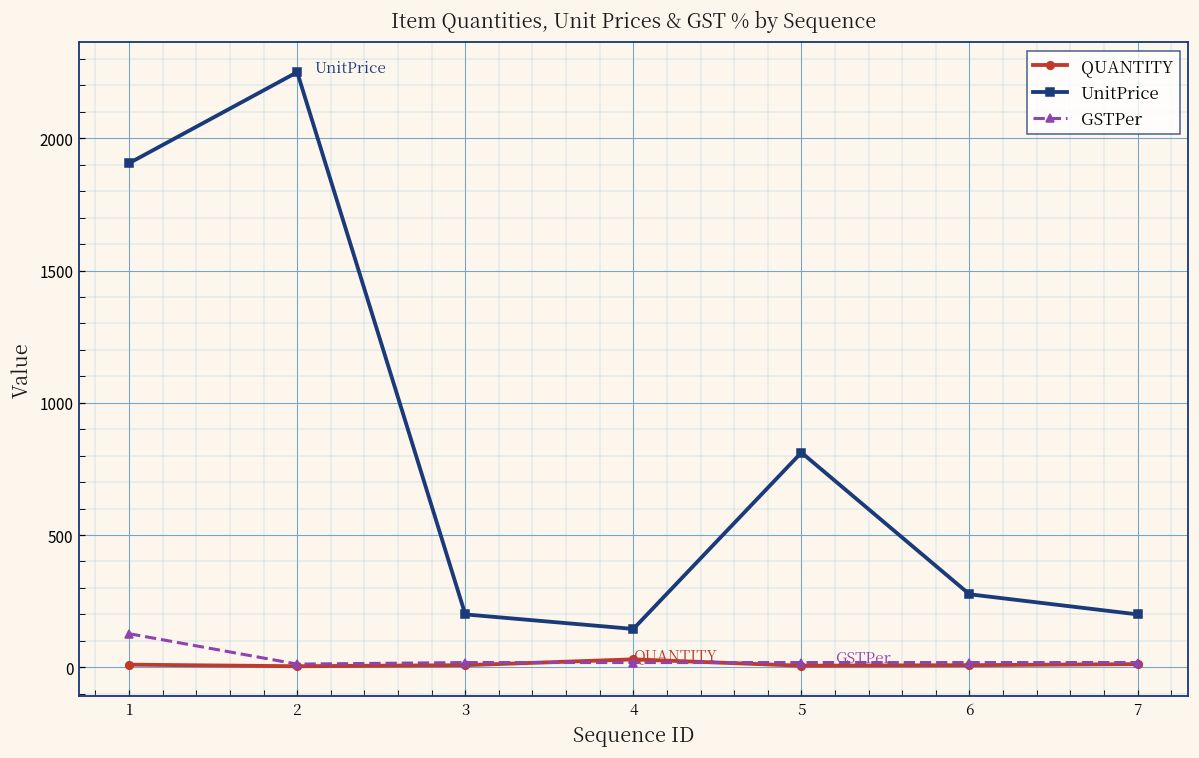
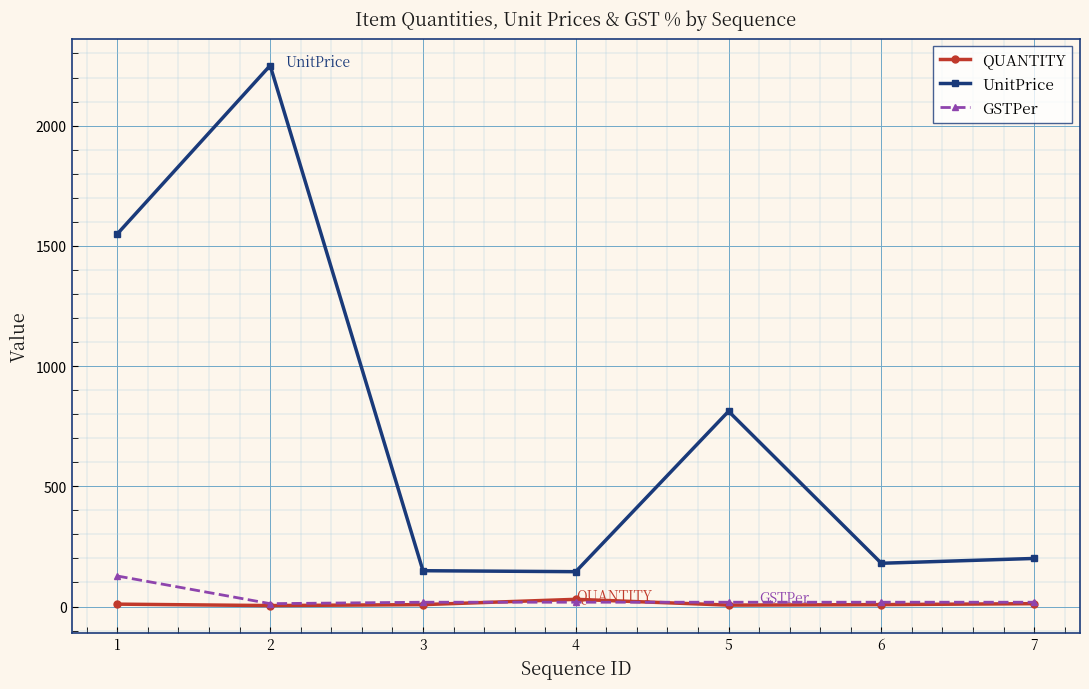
  {
    "QUANTITY": {
      "1": 10,
      "4": 30,
      "5": 10
    },
    "UnitPrice": {
-     "1": 1910,
+     "1": 1550,
      "2": 2250,
-     "3": 200,
+     "3": 150,
      "4": 150,
      "5": 810,
-     "6": 280,
+     "6": 180,
      "7": 200
    },
    "GSTPer": {
      "1": 130,
      "4": 20,
      "5": 20
    }
  }
